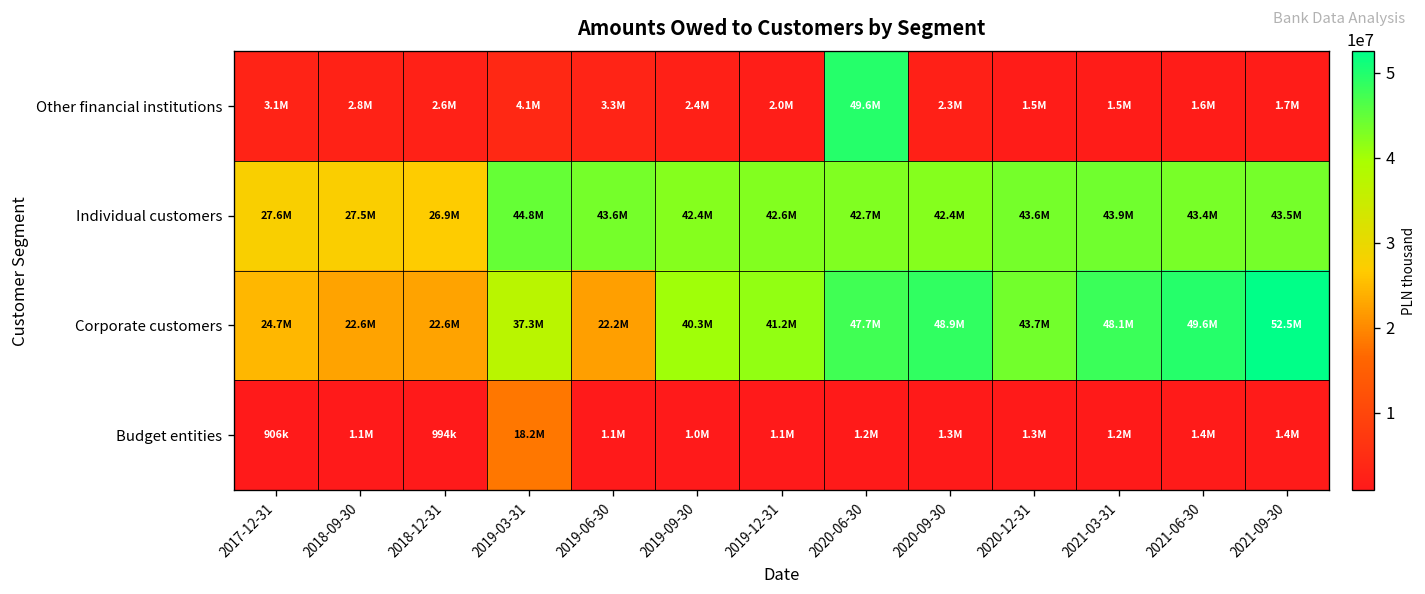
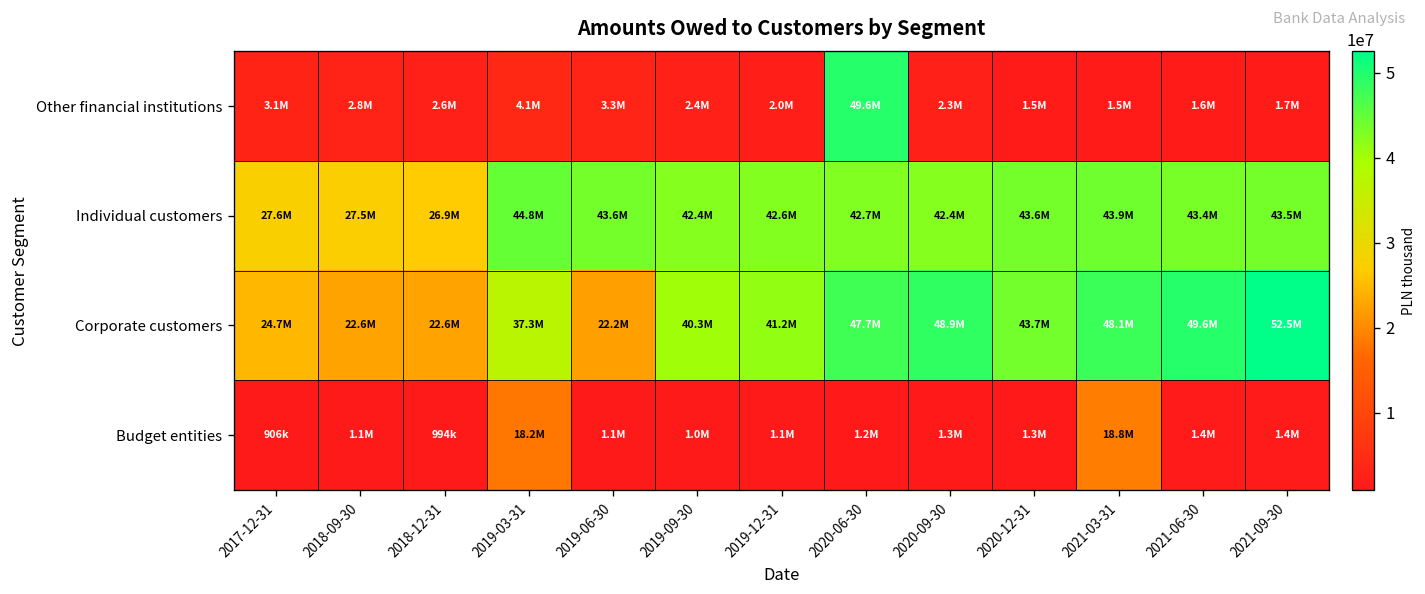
  {
    "Other financial institutions": {
      "2017-12-31": "3.1M",
      "2018-09-30": "2.8M",
      "2018-12-31": "2.6M",
      "2019-03-31": "4.1M",
      "2019-06-30": "3.3M",
      "2019-09-30": "2.4M",
      "2019-12-31": "2.0M",
      "2020-06-30": "49.6M",
      "2020-09-30": "2.3M",
      "2020-12-31": "1.5M",
      "2021-03-31": "1.5M",
      "2021-06-30": "1.6M",
      "2021-09-30": "1.7M"
    },
    "Individual customers": {
      "2017-12-31": "27.6M",
      "2018-09-30": "27.5M",
      "2018-12-31": "26.9M",
      "2019-03-31": "44.8M",
      "2019-06-30": "43.6M",
      "2019-09-30": "42.4M",
      "2019-12-31": "42.6M",
      "2020-06-30": "42.7M",
      "2020-09-30": "42.4M",
      "2020-12-31": "43.6M",
      "2021-03-31": "43.9M",
      "2021-06-30": "43.4M",
      "2021-09-30": "43.5M"
    },
    "Corporate customers": {
      "2017-12-31": "24.7M",
      "2018-09-30": "22.6M",
      "2018-12-31": "22.6M",
      "2019-03-31": "37.3M",
      "2019-06-30": "22.2M",
      "2019-09-30": "40.3M",
      "2019-12-31": "41.2M",
      "2020-06-30": "47.7M",
      "2020-09-30": "48.9M",
      "2020-12-31": "43.7M",
      "2021-03-31": "48.1M",
      "2021-06-30": "49.6M",
      "2021-09-30": "52.5M"
    },
    "Budget entities": {
      "2017-12-31": "906k",
      "2018-09-30": "1.1M",
      "2018-12-31": "994k",
      "2019-03-31": "18.2M",
      "2019-06-30": "1.1M",
      "2019-09-30": "1.0M",
      "2019-12-31": "1.1M",
      "2020-06-30": "1.2M",
      "2020-09-30": "1.3M",
      "2020-12-31": "1.3M",
-     "2021-03-31": "1.2M",
+     "2021-03-31": "18.8M",
      "2021-06-30": "1.4M",
      "2021-09-30": "1.4M"
    }
  }
